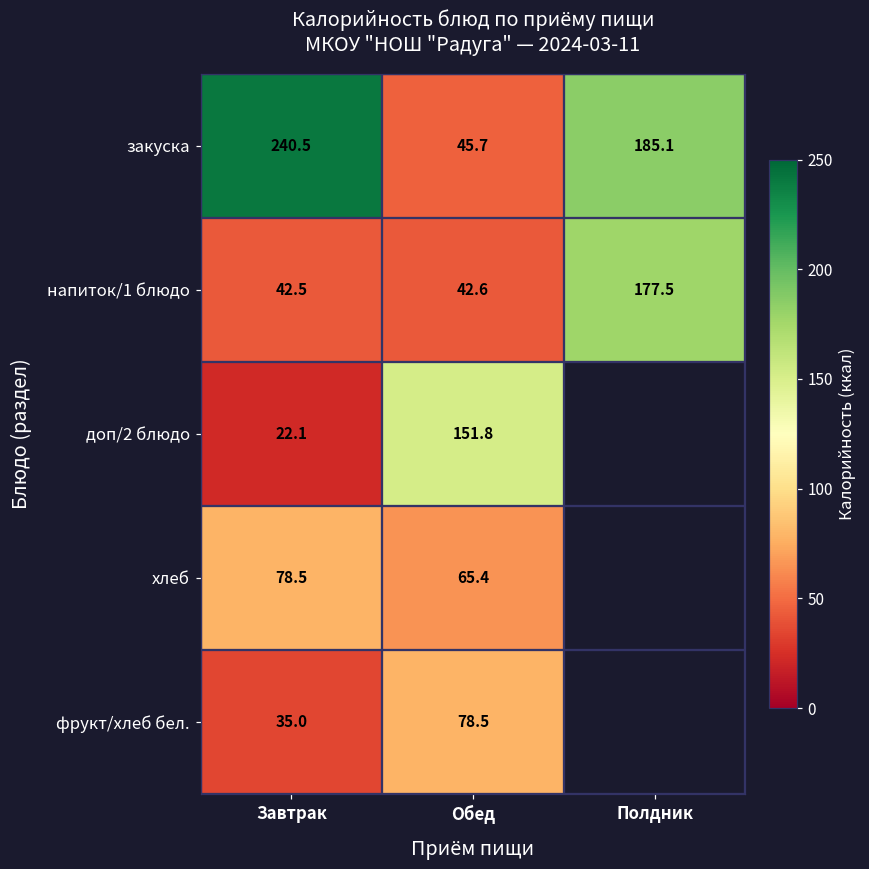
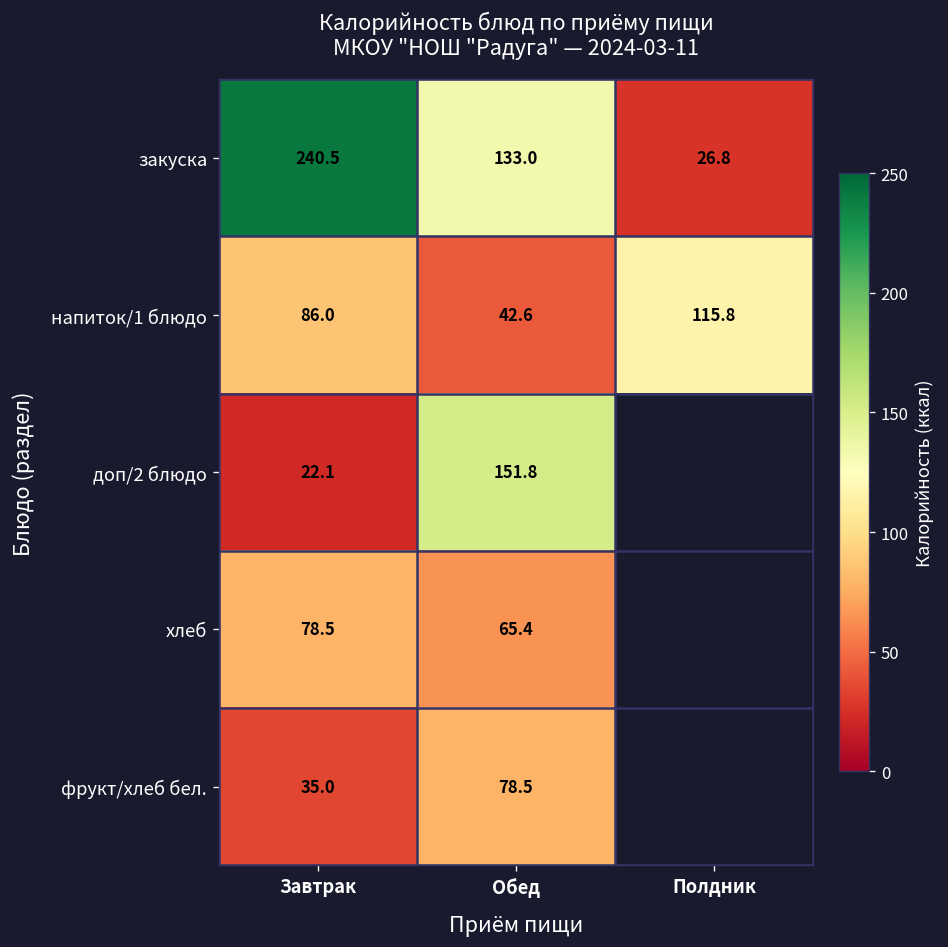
  {
    "закуска": {
      "Завтрак": 240.5,
-     "Обед": 45.7,
-     "Полдник": 185.1
+     "Обед": 133.0,
+     "Полдник": 26.8
    },
    "напиток/1 блюдо": {
-     "Завтрак": 42.5,
+     "Завтрак": 86.0,
      "Обед": 42.6,
-     "Полдник": 177.5
+     "Полдник": 115.8
    },
    "доп/2 блюдо": {
      "Завтрак": 22.1,
      "Обед": 151.8
    },
    "хлеб": {
      "Завтрак": 78.5,
      "Обед": 65.4
    },
    "фрукт/хлеб бел.": {
      "Завтрак": 35.0,
      "Обед": 78.5
    }
  }
